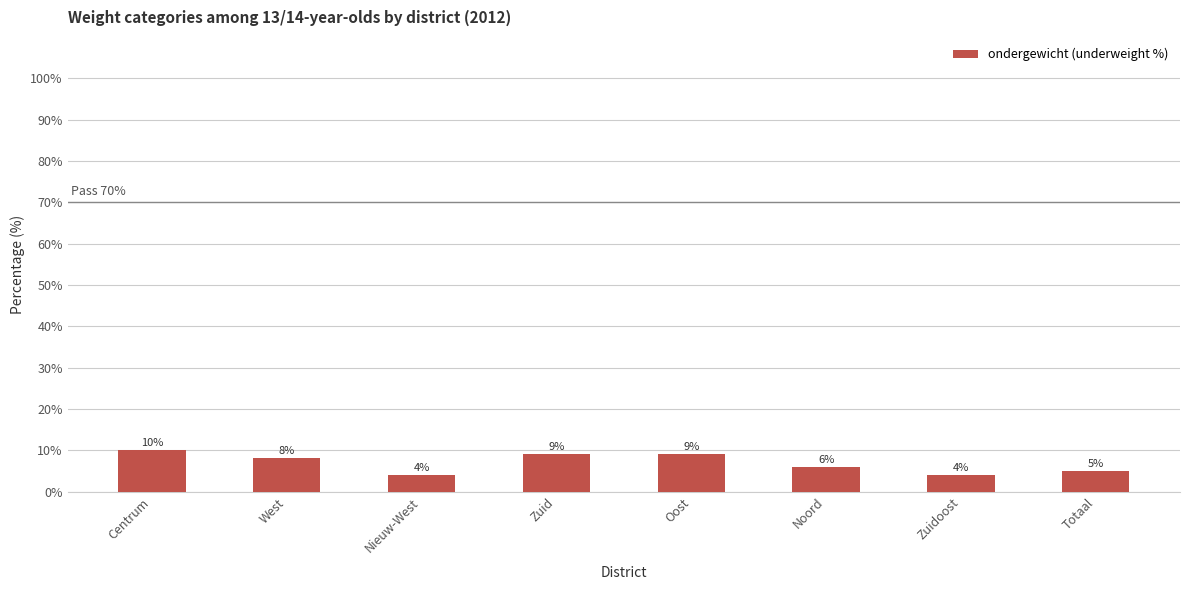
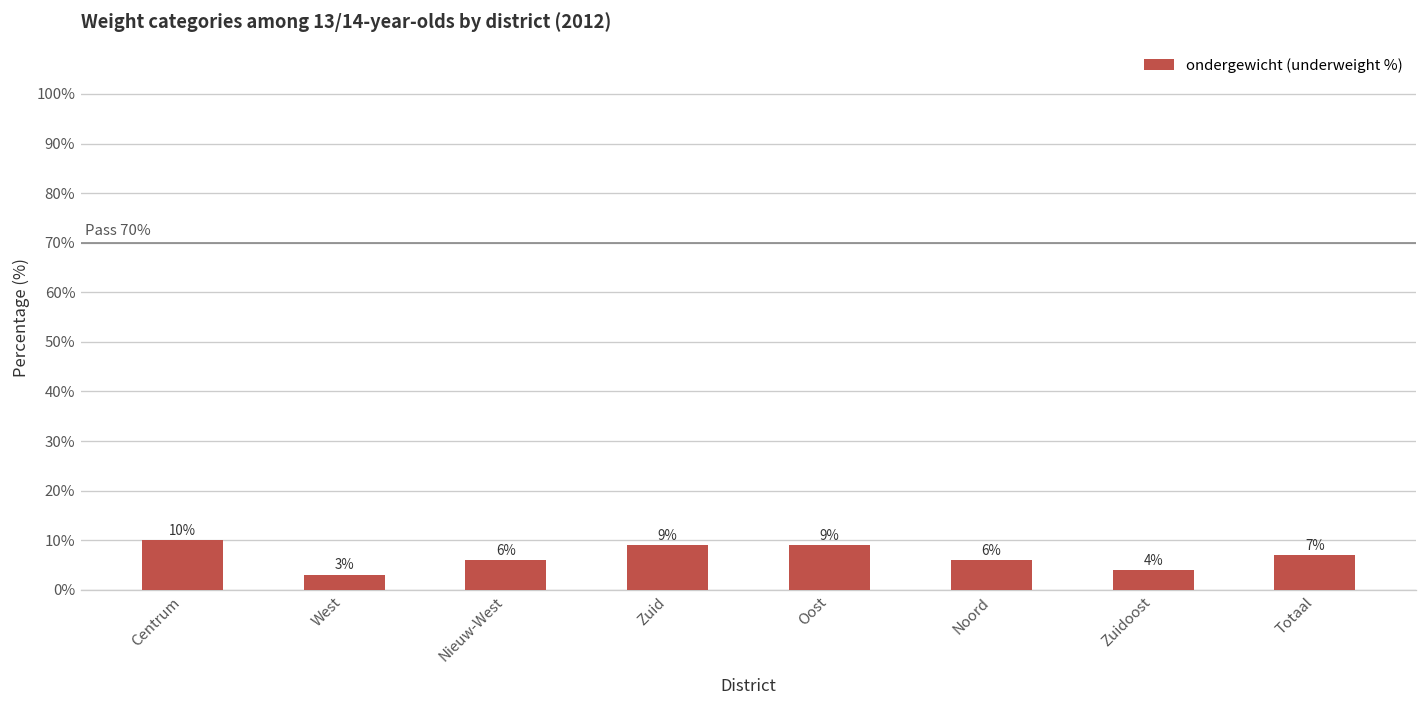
  {
    "Centrum": "10%",
-   "West": "8%",
-   "Nieuw-West": "4%",
+   "West": "3%",
+   "Nieuw-West": "6%",
    "Zuid": "9%",
    "Oost": "9%",
    "Noord": "6%",
    "Zuidoost": "4%",
-   "Totaal": "5%"
+   "Totaal": "7%"
  }
